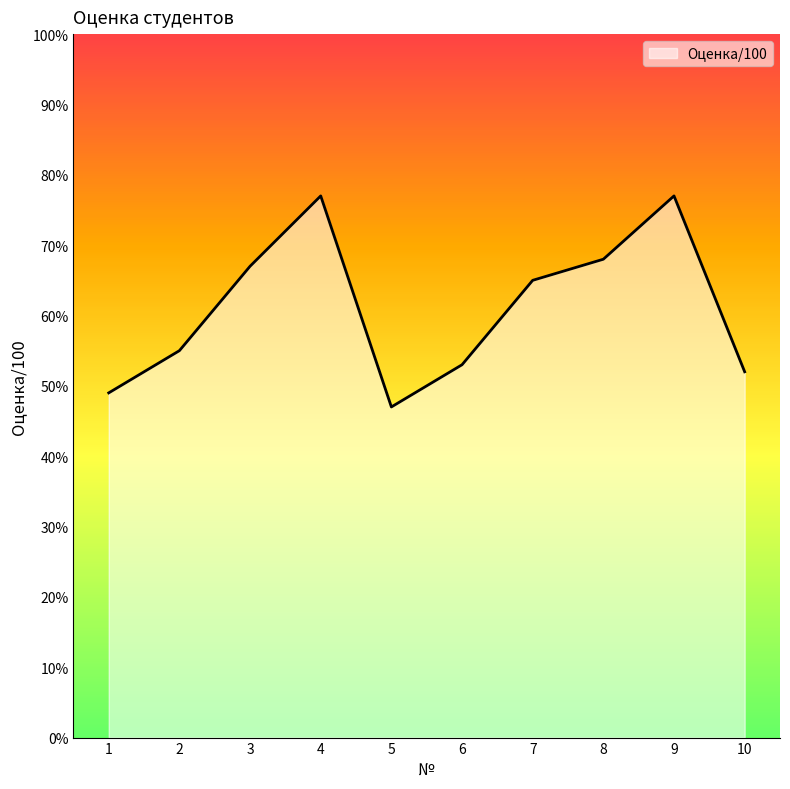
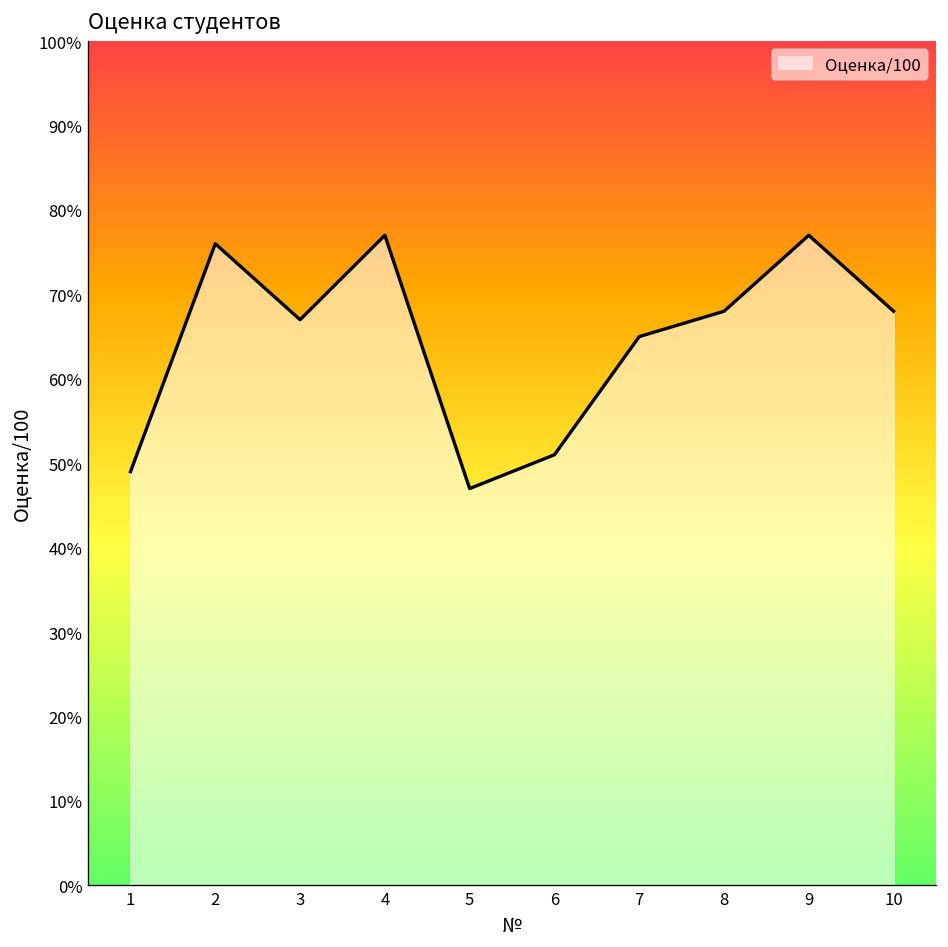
  {
    "1": "49%",
-   "2": "55%",
+   "2": "76%",
    "3": "67%",
    "4": "77%",
    "5": "47%",
-   "6": "53%",
+   "6": "51%",
    "7": "65%",
    "8": "68%",
    "9": "77%",
-   "10": "52%"
+   "10": "68%"
  }
